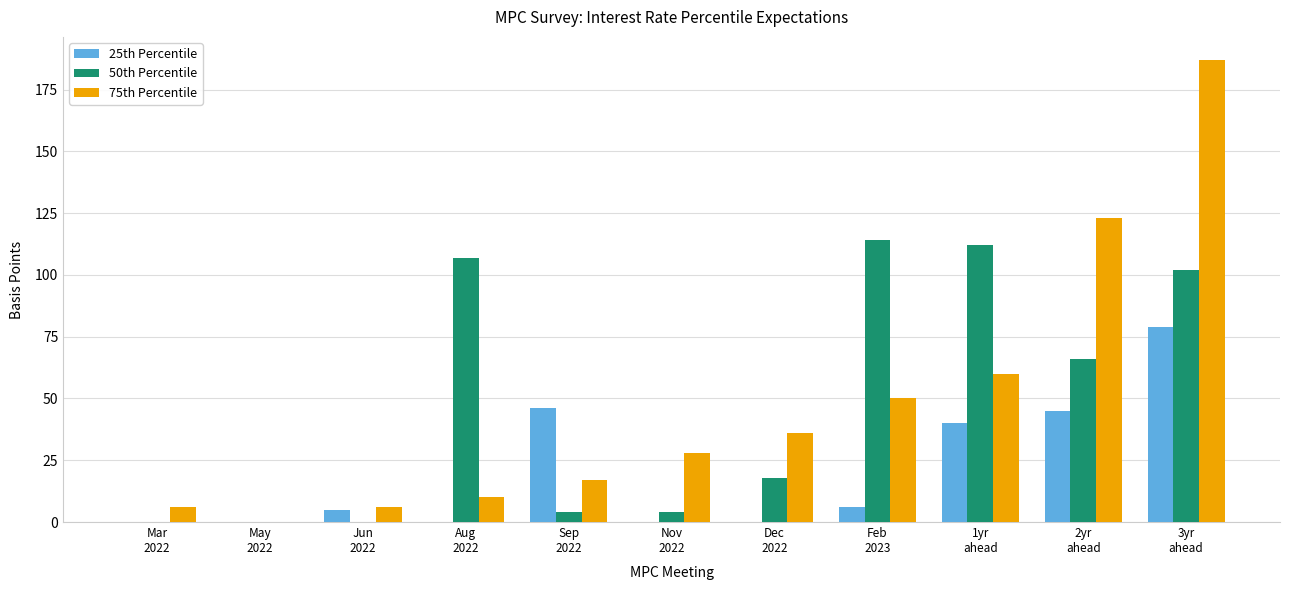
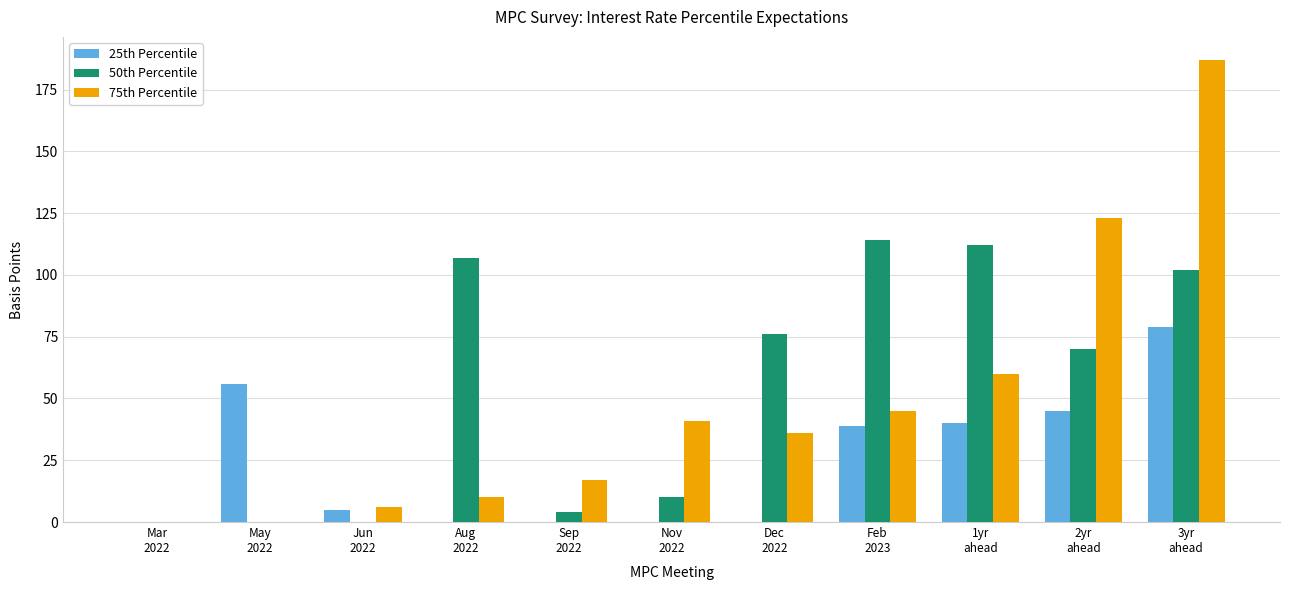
  {
    "25th Percentile": {
      "Mar 2022": 0,
-     "May 2022": 0,
+     "May 2022": 56,
      "Jun 2022": 5,
      "Aug 2022": 0,
-     "Sep 2022": 46,
+     "Sep 2022": 0,
      "Nov 2022": 0,
      "Dec 2022": 0,
-     "Feb 2023": 6,
+     "Feb 2023": 39,
      "1yr ahead": 40,
      "2yr ahead": 45,
      "3yr ahead": 79
    },
    "50th Percentile": {
      "Mar 2022": 0,
      "May 2022": 0,
      "Jun 2022": 0,
      "Aug 2022": 107,
      "Sep 2022": 4,
-     "Nov 2022": 4,
-     "Dec 2022": 18,
+     "Nov 2022": 10,
+     "Dec 2022": 76,
      "Feb 2023": 114,
      "1yr ahead": 112,
-     "2yr ahead": 66,
+     "2yr ahead": 70,
      "3yr ahead": 102
    },
    "75th Percentile": {
-     "Mar 2022": 6,
+     "Mar 2022": 0,
      "May 2022": 0,
      "Jun 2022": 6,
      "Aug 2022": 10,
      "Sep 2022": 17,
-     "Nov 2022": 28,
+     "Nov 2022": 41,
      "Dec 2022": 36,
-     "Feb 2023": 50,
+     "Feb 2023": 45,
      "1yr ahead": 60,
      "2yr ahead": 123,
      "3yr ahead": 187
    }
  }
